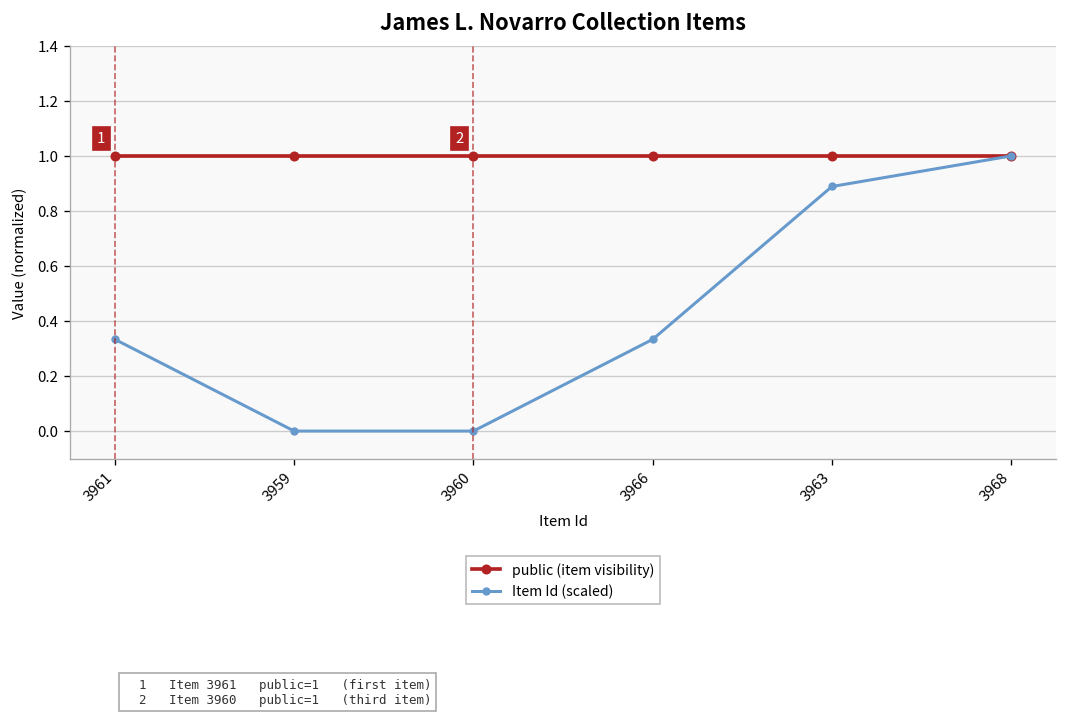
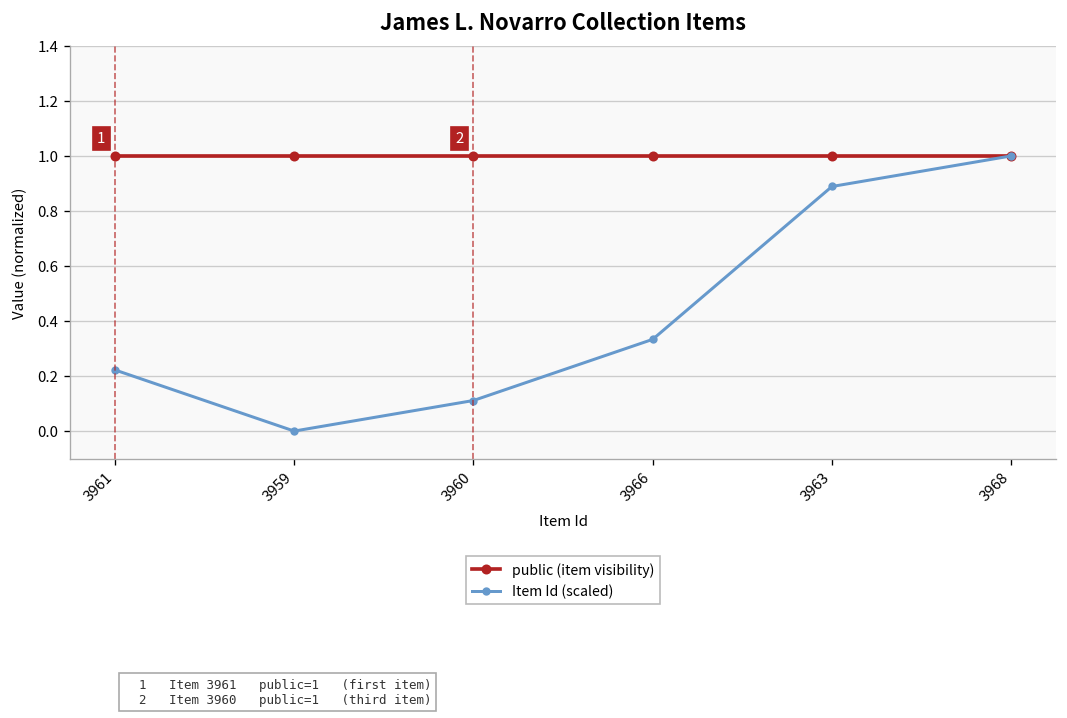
  {
    "public (item visibility)": {
      "3959": 1.00,
      "3966": 1.00,
      "3963": 1.00
    },
    "Item Id (scaled)": {
-     "3961": 0.33,
+     "3961": 0.22,
      "3959": 0.00,
-     "3960": 0.00,
+     "3960": 0.11,
      "3966": 0.33,
      "3963": 0.89
    }
  }
